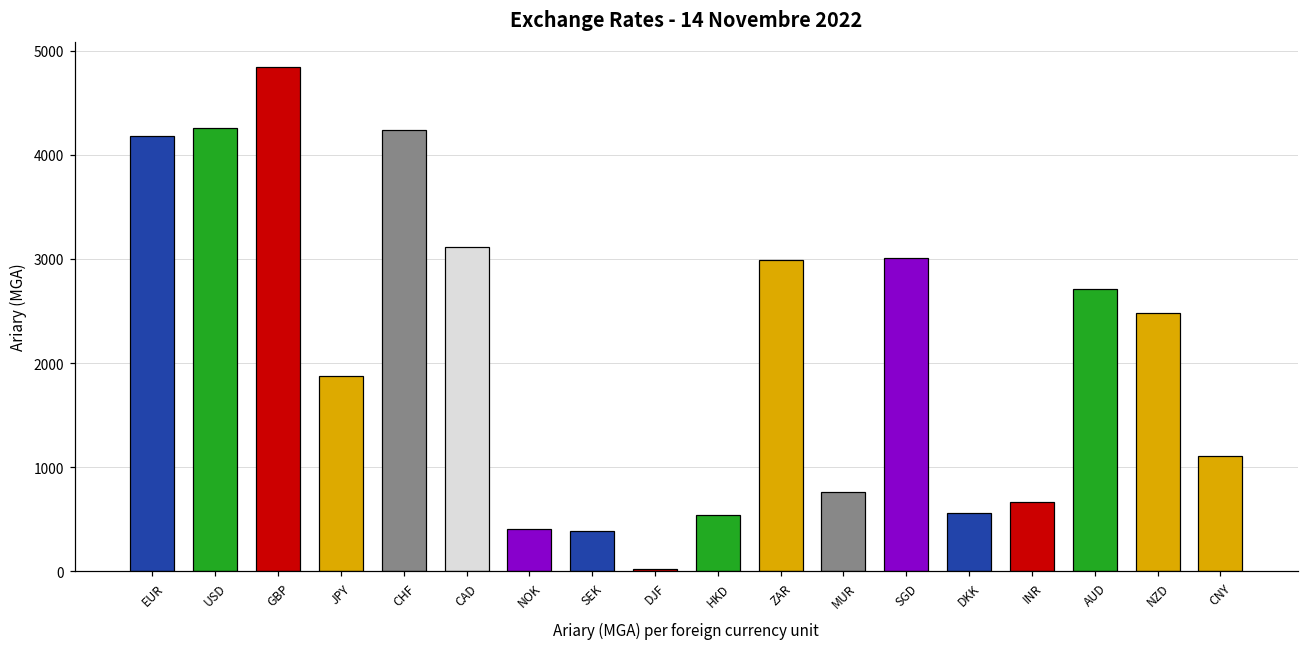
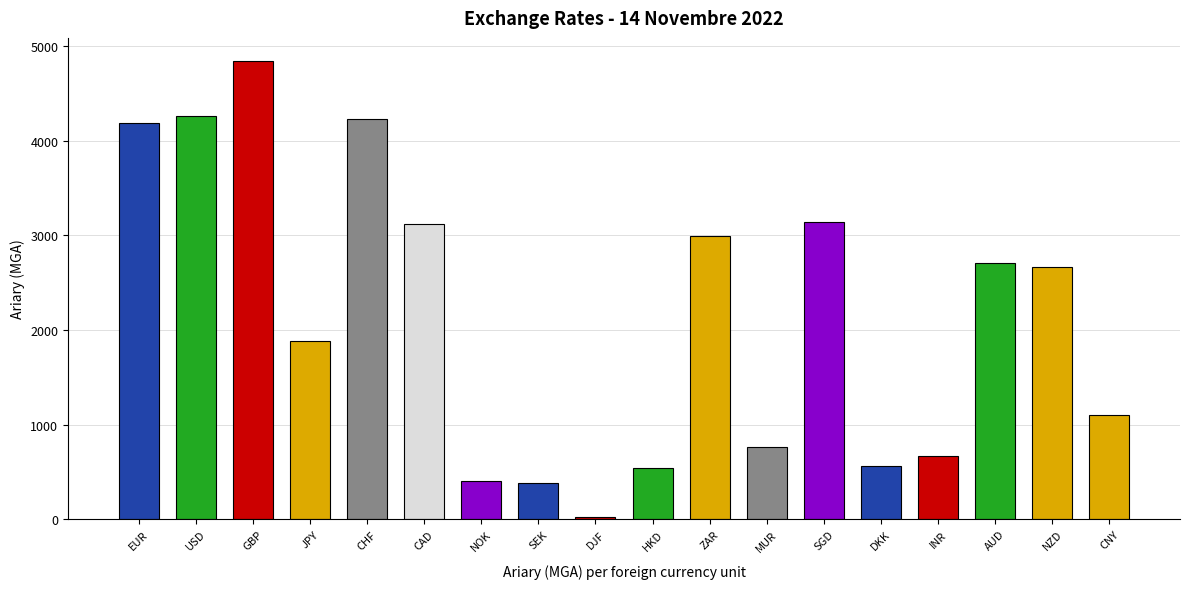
  {
    "EUR": 4200,
    "USD": 4300,
    "GBP": 4800,
    "JPY": 1900,
    "CHF": 4200,
    "CAD": 3100,
    "NOK": 400,
    "SEK": 400,
    "HKD": 500,
    "ZAR": 3000,
    "MUR": 800,
-   "SGD": 3000,
+   "SGD": 3100,
    "DKK": 600,
    "INR": 700,
    "AUD": 2700,
-   "NZD": 2500,
+   "NZD": 2700,
    "CNY": 1100
  }
